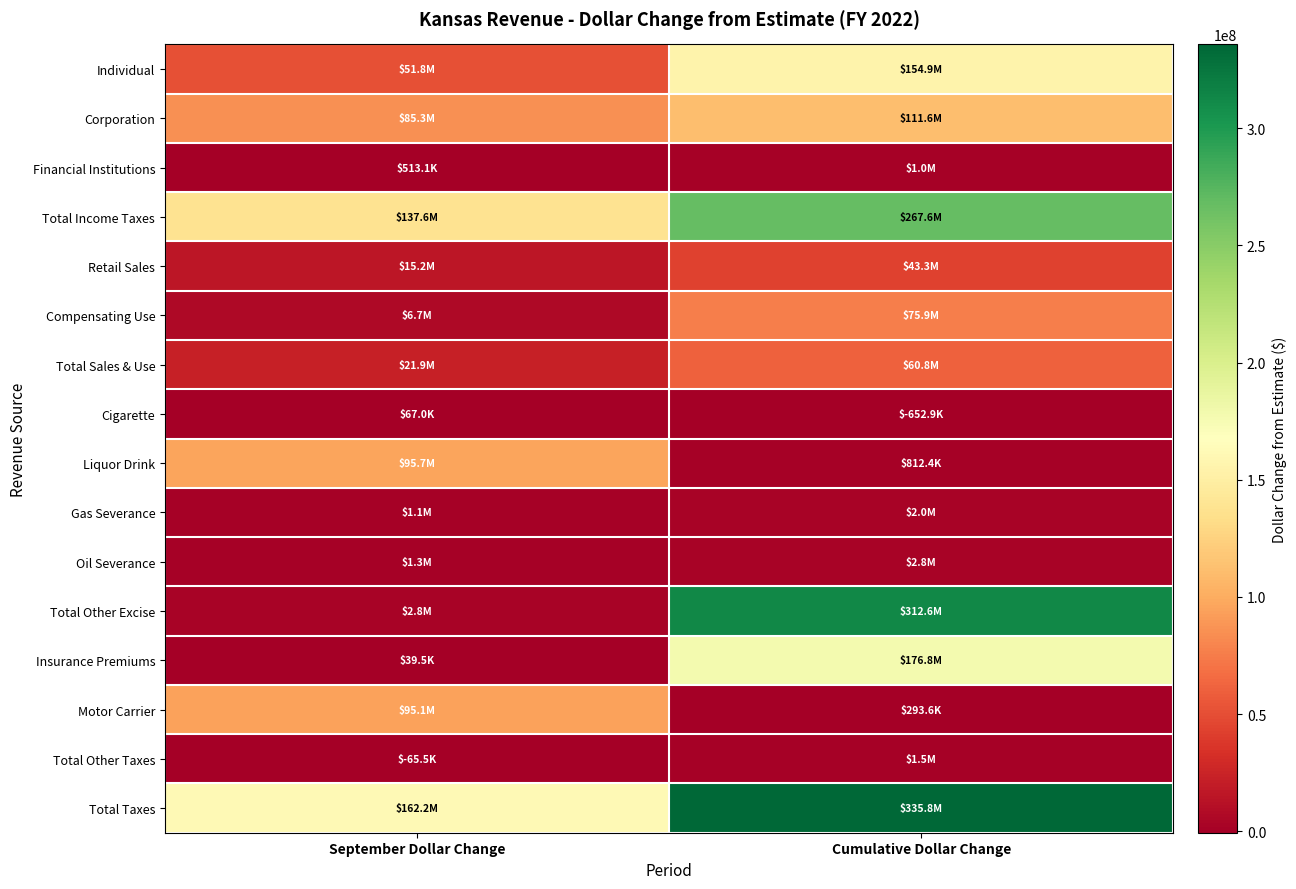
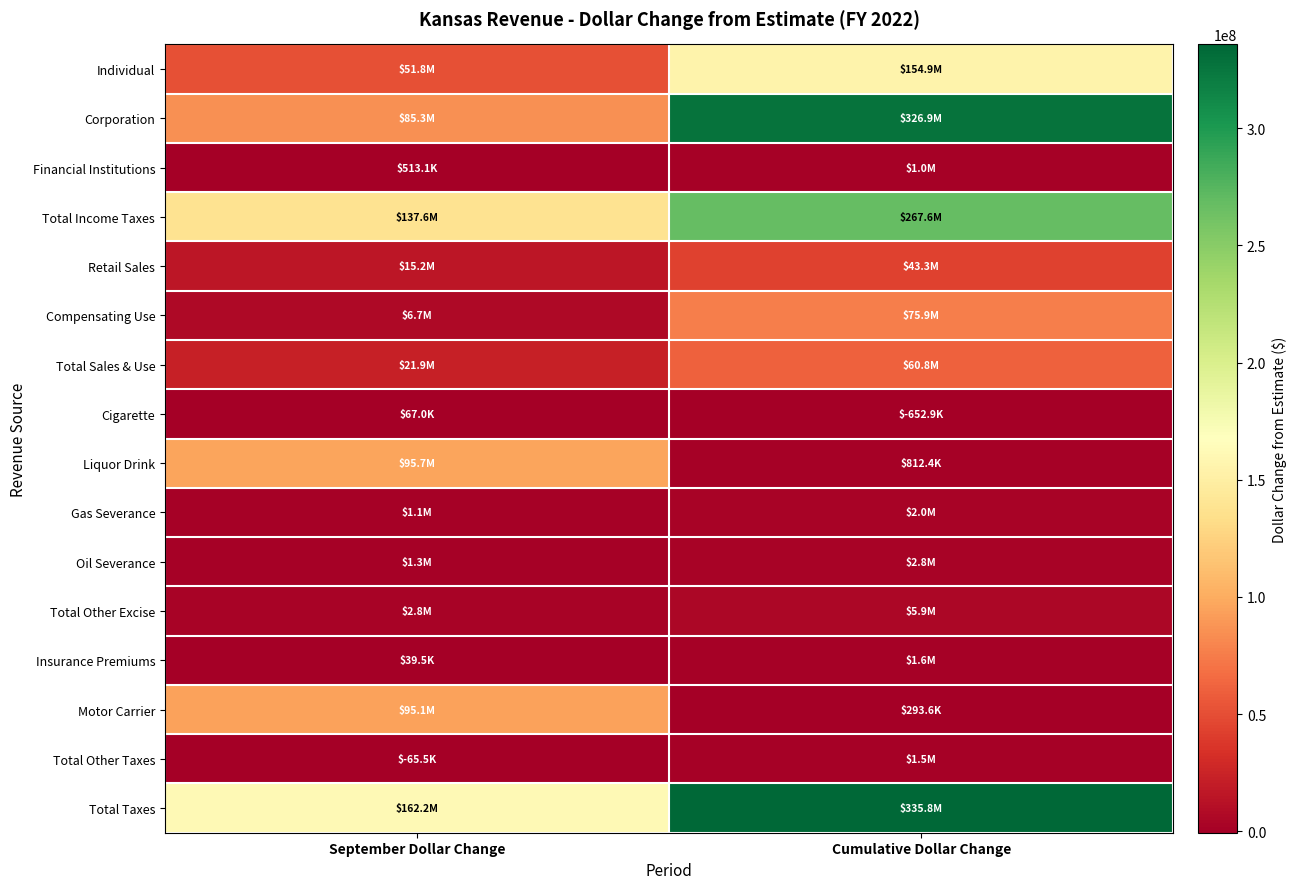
  {
    "Individual": {
      "September Dollar Change": "$51.8M",
      "Cumulative Dollar Change": "$154.9M"
    },
    "Corporation": {
      "September Dollar Change": "$85.3M",
-     "Cumulative Dollar Change": "$111.6M"
+     "Cumulative Dollar Change": "$326.9M"
    },
    "Financial Institutions": {
      "September Dollar Change": "$513.1K",
      "Cumulative Dollar Change": "$1.0M"
    },
    "Total Income Taxes": {
      "September Dollar Change": "$137.6M",
      "Cumulative Dollar Change": "$267.6M"
    },
    "Retail Sales": {
      "September Dollar Change": "$15.2M",
      "Cumulative Dollar Change": "$43.3M"
    },
    "Compensating Use": {
      "September Dollar Change": "$6.7M",
      "Cumulative Dollar Change": "$75.9M"
    },
    "Total Sales & Use": {
      "September Dollar Change": "$21.9M",
      "Cumulative Dollar Change": "$60.8M"
    },
    "Cigarette": {
      "September Dollar Change": "$67.0K",
      "Cumulative Dollar Change": "$-652.9K"
    },
    "Liquor Drink": {
      "September Dollar Change": "$95.7M",
      "Cumulative Dollar Change": "$812.4K"
    },
    "Gas Severance": {
      "September Dollar Change": "$1.1M",
      "Cumulative Dollar Change": "$2.0M"
    },
    "Oil Severance": {
      "September Dollar Change": "$1.3M",
      "Cumulative Dollar Change": "$2.8M"
    },
    "Total Other Excise": {
      "September Dollar Change": "$2.8M",
-     "Cumulative Dollar Change": "$312.6M"
+     "Cumulative Dollar Change": "$5.9M"
    },
    "Insurance Premiums": {
      "September Dollar Change": "$39.5K",
-     "Cumulative Dollar Change": "$176.8M"
+     "Cumulative Dollar Change": "$1.6M"
    },
    "Motor Carrier": {
      "September Dollar Change": "$95.1M",
      "Cumulative Dollar Change": "$293.6K"
    },
    "Total Other Taxes": {
      "September Dollar Change": "$-65.5K",
      "Cumulative Dollar Change": "$1.5M"
    },
    "Total Taxes": {
      "September Dollar Change": "$162.2M",
      "Cumulative Dollar Change": "$335.8M"
    }
  }
